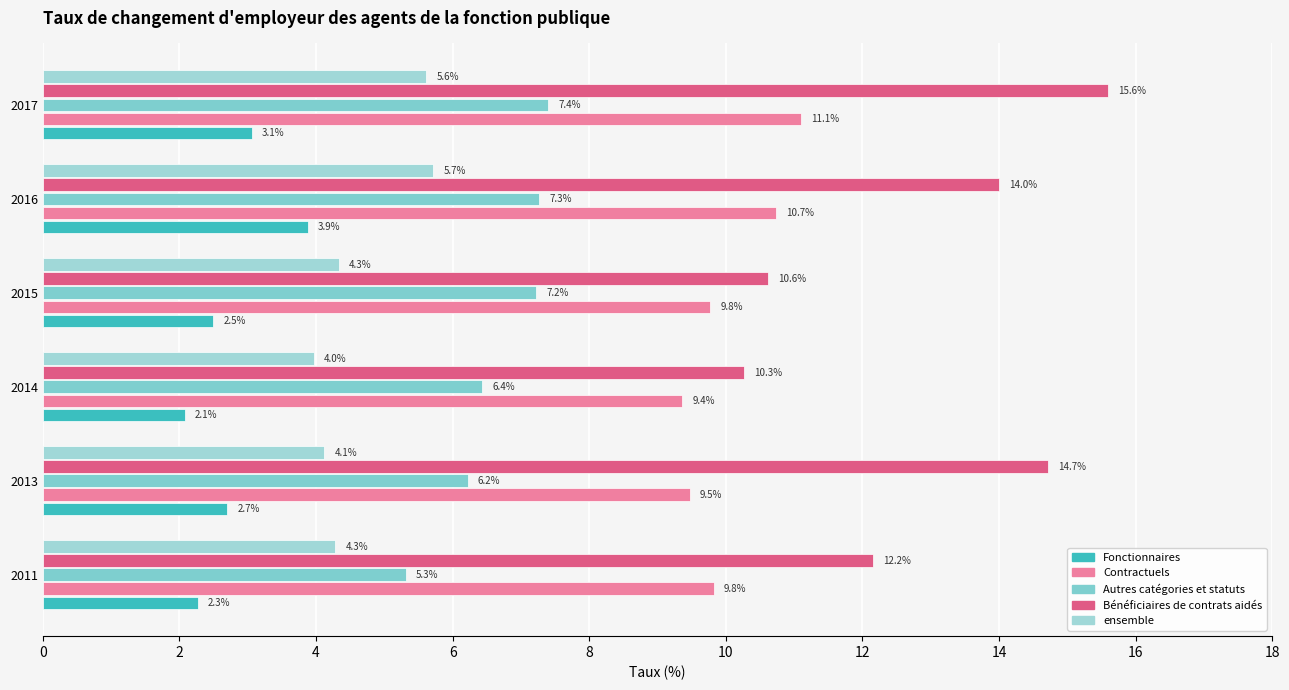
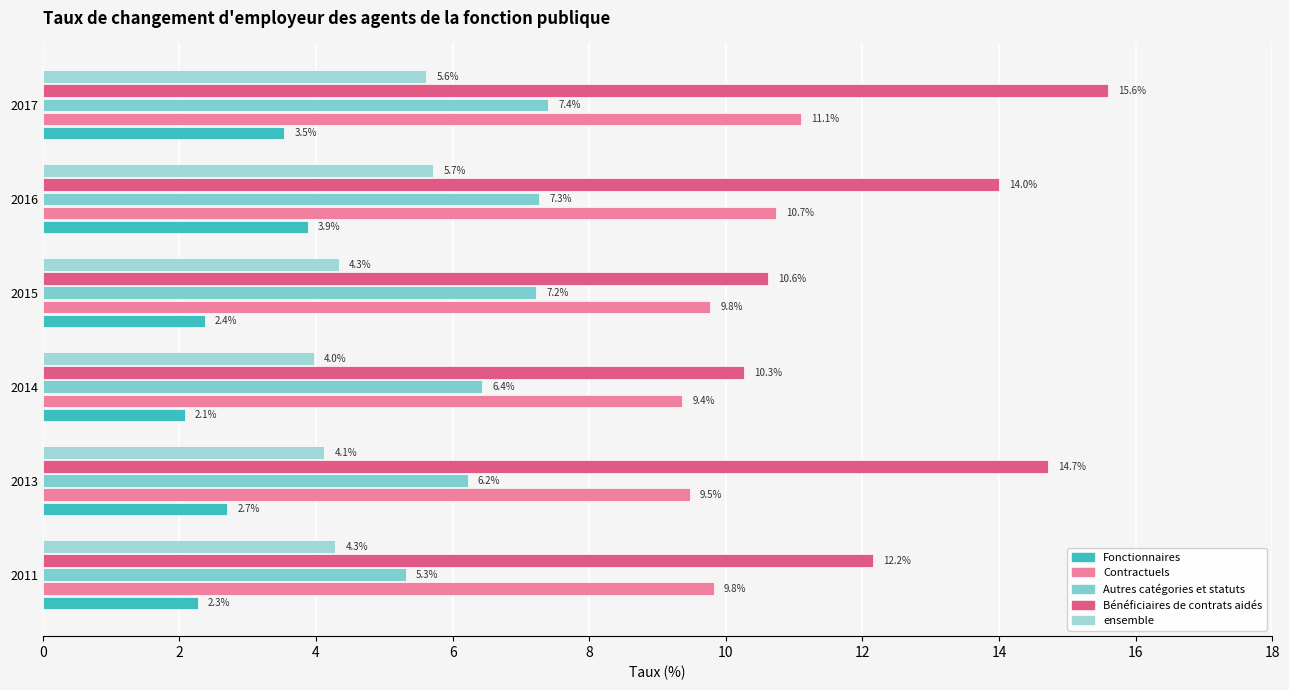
  {
    "Fonctionnaires": {
-     "2017": "3.1%",
+     "2017": "3.5%",
      "2016": "3.9%",
-     "2015": "2.5%",
+     "2015": "2.4%",
      "2014": "2.1%",
      "2013": "2.7%",
      "2011": "2.3%"
    }
  }
